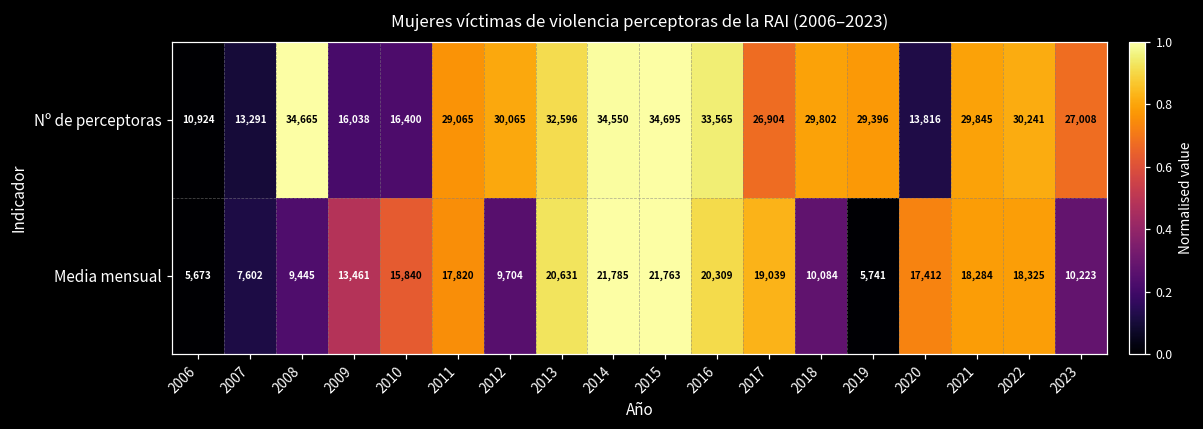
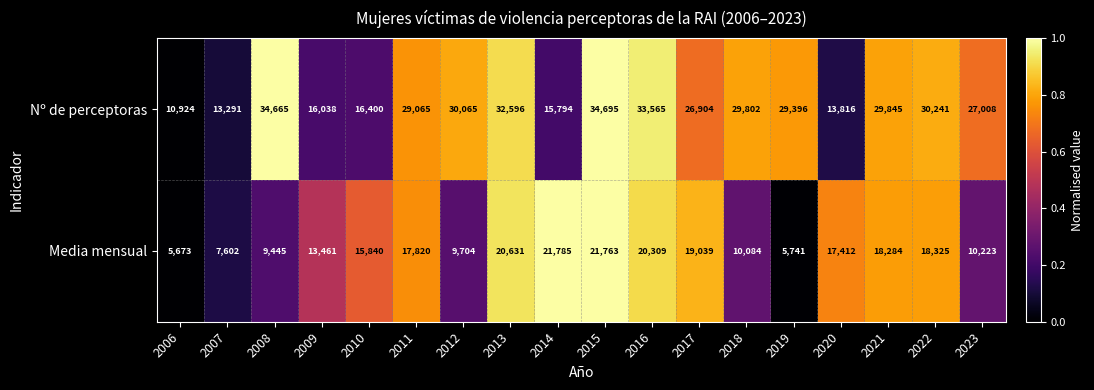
  {
    "Nº de perceptoras": {
      "2006": "10,924",
      "2007": "13,291",
      "2008": "34,665",
      "2009": "16,038",
      "2010": "16,400",
      "2011": "29,065",
      "2012": "30,065",
      "2013": "32,596",
-     "2014": "34,550",
+     "2014": "15,794",
      "2015": "34,695",
      "2016": "33,565",
      "2017": "26,904",
      "2018": "29,802",
      "2019": "29,396",
      "2020": "13,816",
      "2021": "29,845",
      "2022": "30,241",
      "2023": "27,008"
    },
    "Media mensual": {
      "2006": "5,673",
      "2007": "7,602",
      "2008": "9,445",
      "2009": "13,461",
      "2010": "15,840",
      "2011": "17,820",
      "2012": "9,704",
      "2013": "20,631",
      "2014": "21,785",
      "2015": "21,763",
      "2016": "20,309",
      "2017": "19,039",
      "2018": "10,084",
      "2019": "5,741",
      "2020": "17,412",
      "2021": "18,284",
      "2022": "18,325",
      "2023": "10,223"
    }
  }
